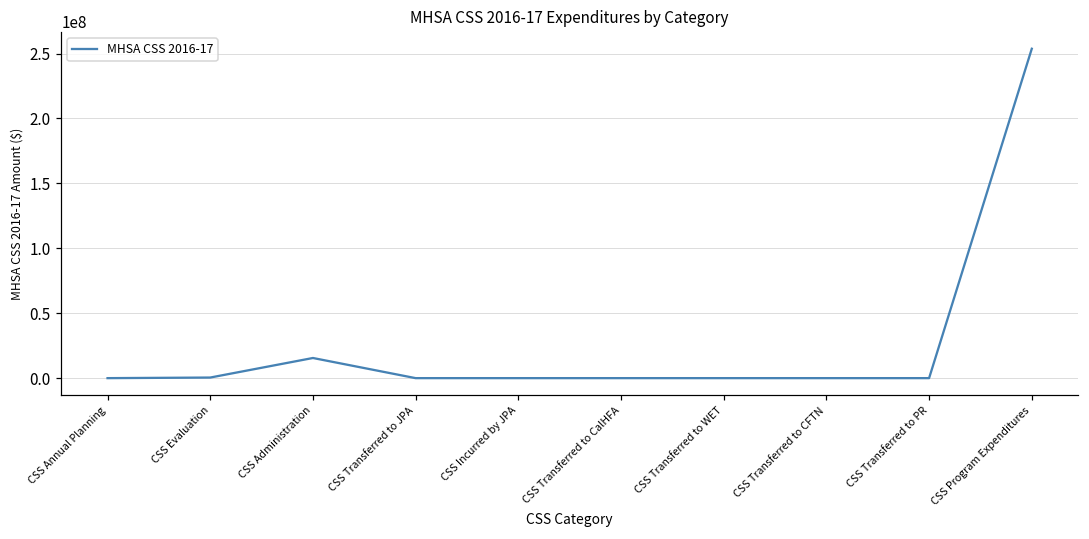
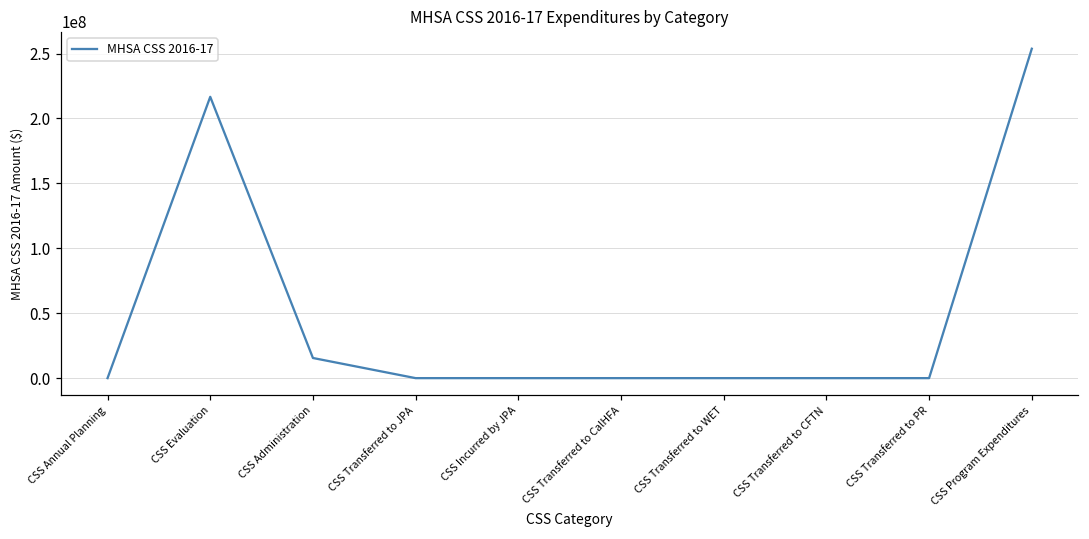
  {
    "CSS Annual Planning": 0,
-   "CSS Evaluation": 0,
+   "CSS Evaluation": 217000000,
    "CSS Administration": 16000000,
    "CSS Transferred to JPA": 0,
    "CSS Incurred by JPA": 0,
    "CSS Transferred to CalHFA": 0,
    "CSS Transferred to WET": 0,
    "CSS Transferred to CFTN": 0,
    "CSS Transferred to PR": 0,
    "CSS Program Expenditures": 254000000
  }
